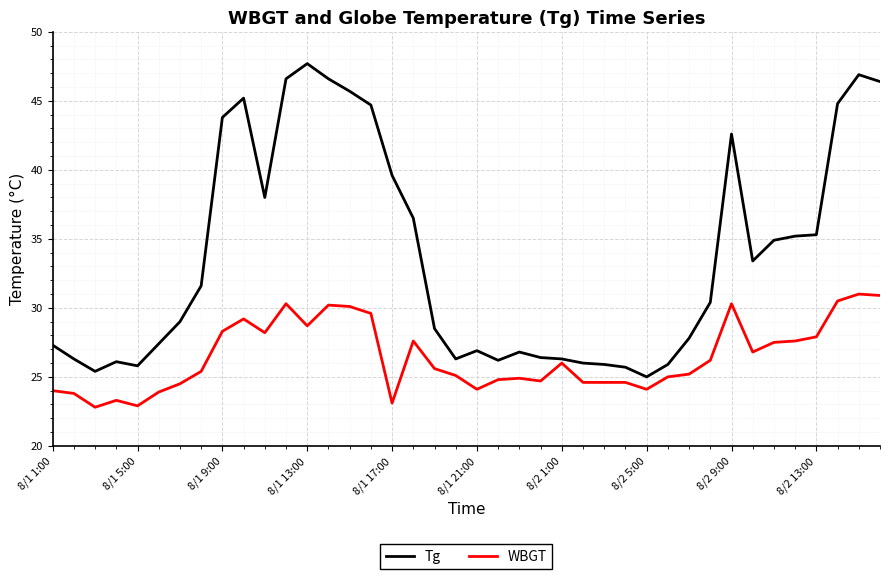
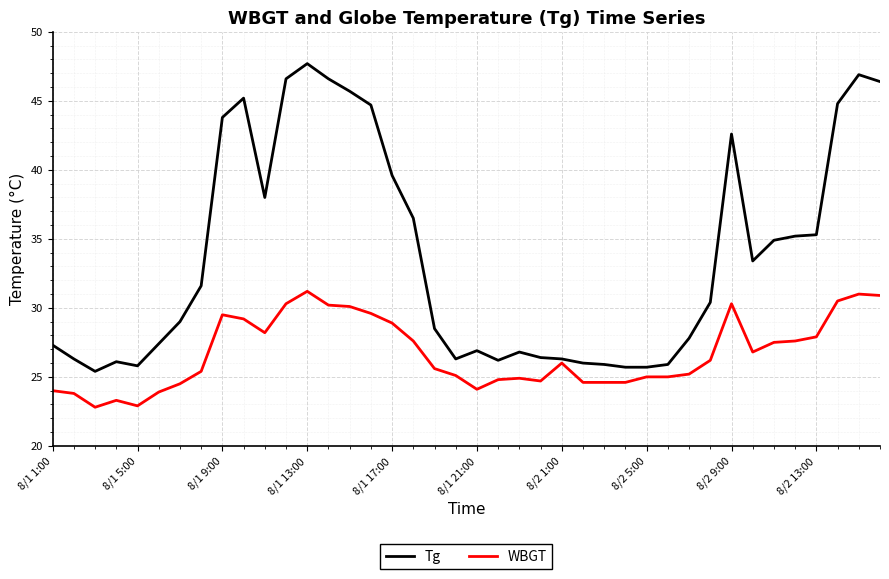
  {
    "Tg": {
      "8/1 1:00": 27.3,
      "8/1 5:00": 25.8,
      "8/1 9:00": 43.8,
      "8/1 13:00": 47.7,
      "8/1 17:00": 39.6,
      "8/1 21:00": 26.9,
      "8/2 1:00": 26.3,
-     "8/2 5:00": 25.0,
+     "8/2 5:00": 25.7,
      "8/2 9:00": 42.6,
      "8/2 13:00": 35.3
    },
    "WBGT": {
      "8/1 1:00": 24.0,
      "8/1 5:00": 22.9,
-     "8/1 9:00": 28.3,
-     "8/1 13:00": 28.7,
-     "8/1 17:00": 23.1,
+     "8/1 9:00": 29.5,
+     "8/1 13:00": 31.2,
+     "8/1 17:00": 28.9,
      "8/1 21:00": 24.1,
      "8/2 1:00": 26.0,
-     "8/2 5:00": 24.1,
+     "8/2 5:00": 25.0,
      "8/2 9:00": 30.3,
      "8/2 13:00": 27.9
    }
  }
